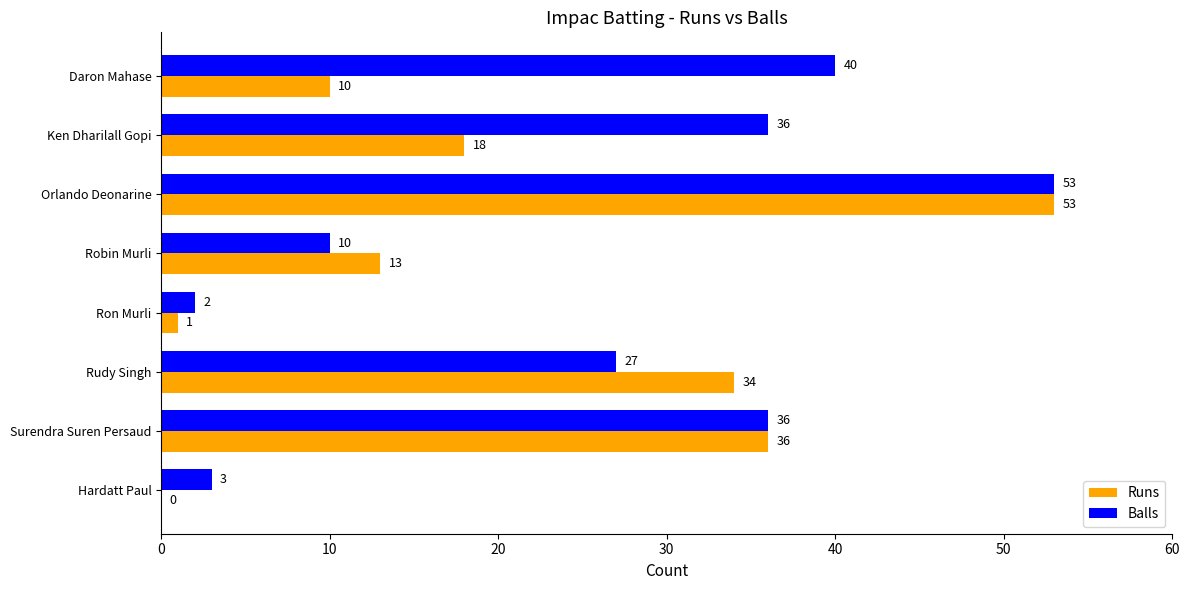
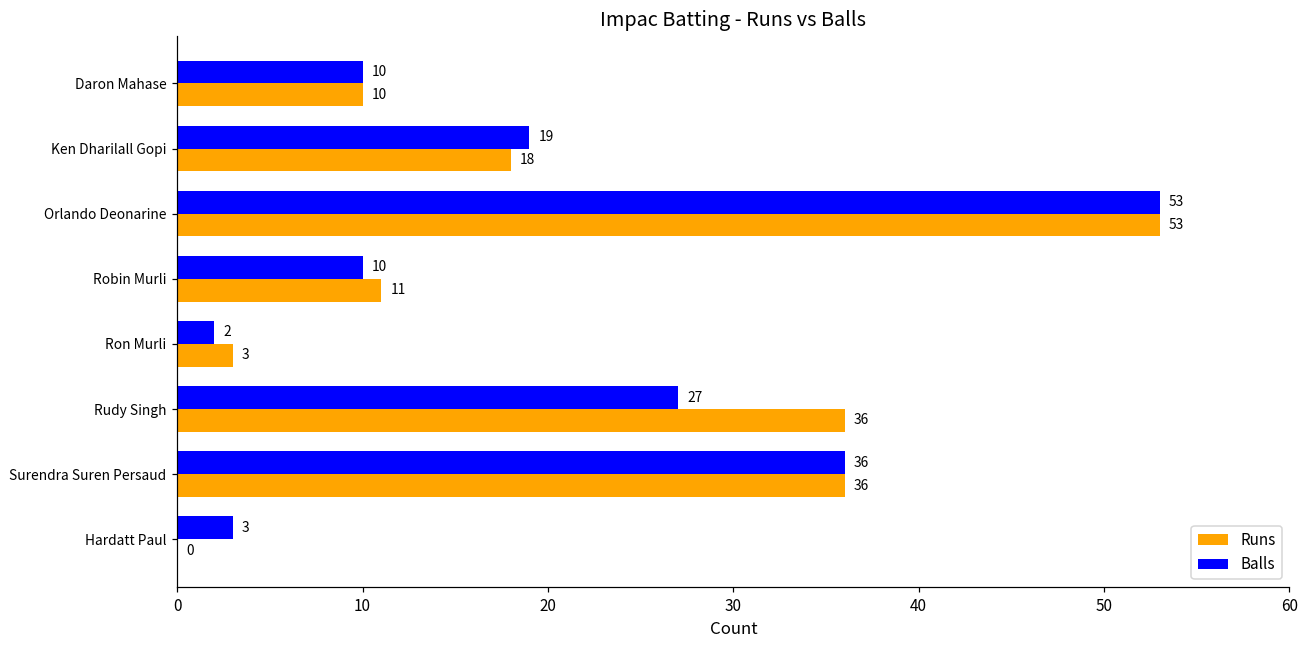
  {
    "Runs": {
      "Daron Mahase": 10,
      "Ken Dharilall Gopi": 18,
      "Orlando Deonarine": 53,
-     "Robin Murli": 13,
-     "Ron Murli": 1,
-     "Rudy Singh": 34,
+     "Robin Murli": 11,
+     "Ron Murli": 3,
+     "Rudy Singh": 36,
      "Surendra Suren Persaud": 36,
      "Hardatt Paul": 0
    },
    "Balls": {
-     "Daron Mahase": 40,
-     "Ken Dharilall Gopi": 36,
+     "Daron Mahase": 10,
+     "Ken Dharilall Gopi": 19,
      "Orlando Deonarine": 53,
      "Robin Murli": 10,
      "Ron Murli": 2,
      "Rudy Singh": 27,
      "Surendra Suren Persaud": 36,
      "Hardatt Paul": 3
    }
  }
